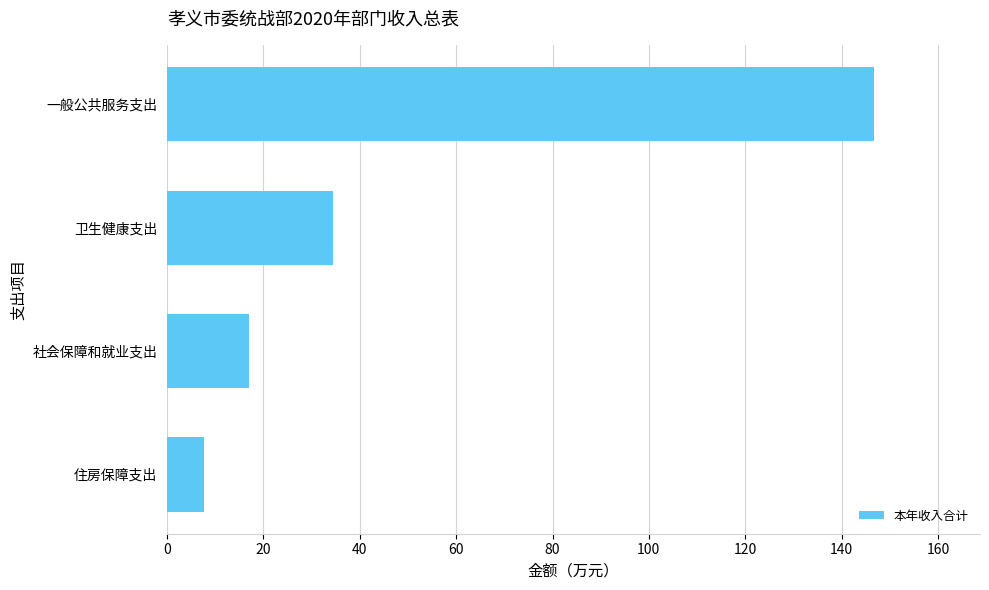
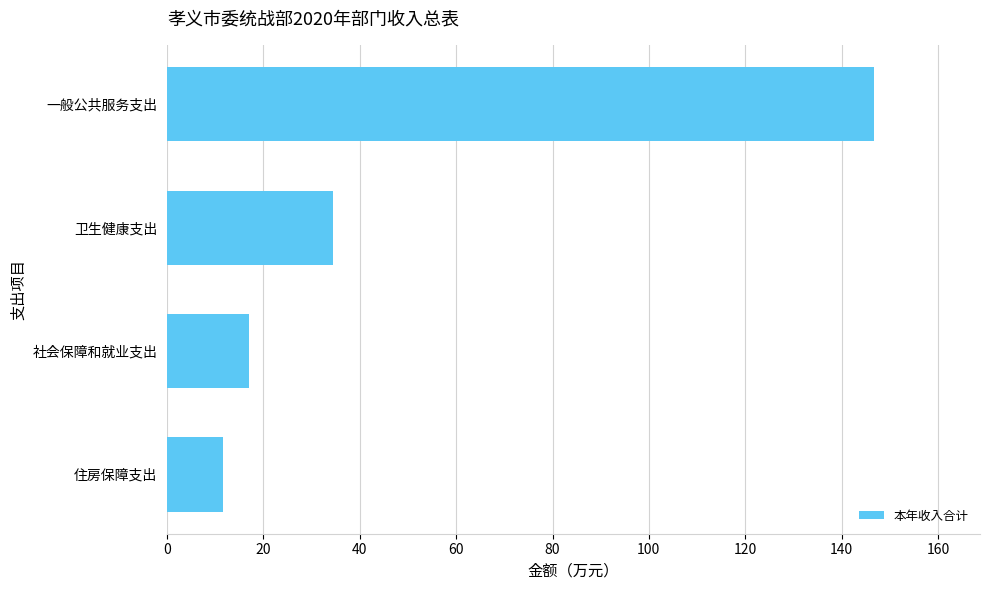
  {
    "一般公共服务支出": 147,
    "卫生健康支出": 34,
    "社会保障和就业支出": 17,
-   "住房保障支出": 8
+   "住房保障支出": 12
  }
